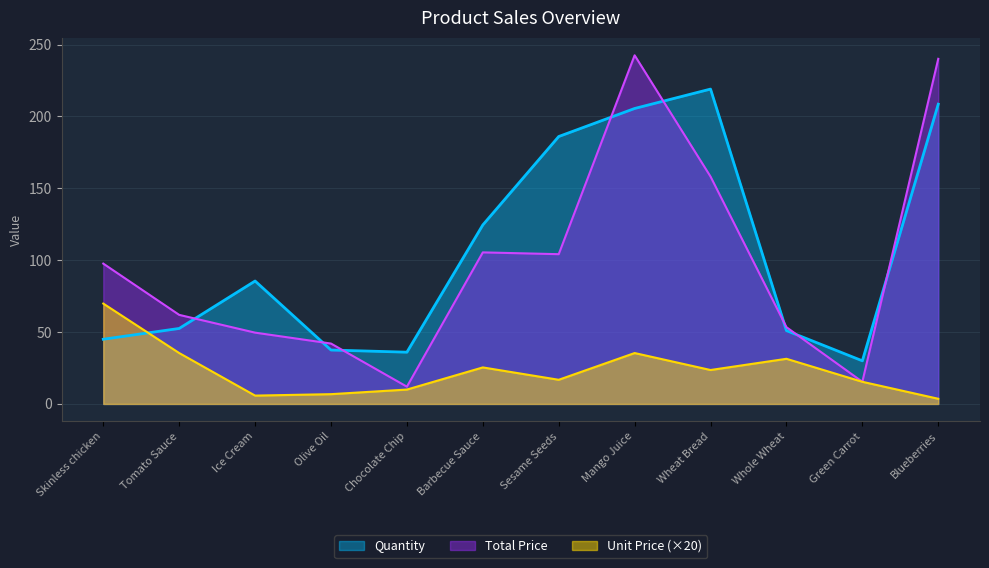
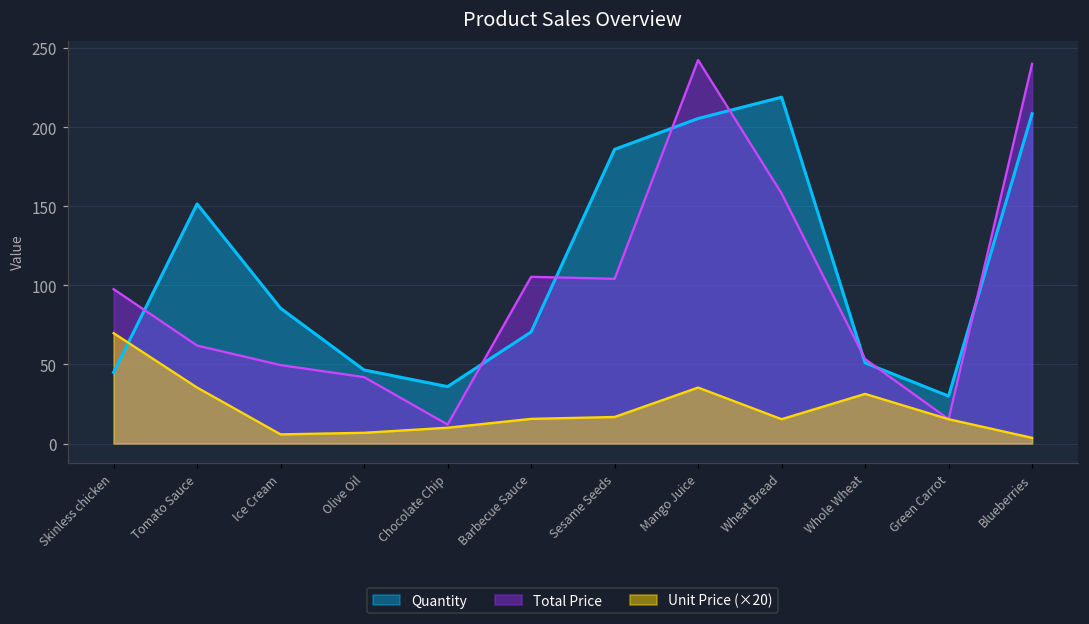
  {
    "Quantity": {
      "Skinless chicken": 45,
-     "Tomato Sauce": 53,
+     "Tomato Sauce": 152,
      "Ice Cream": 86,
-     "Olive Oil": 38,
+     "Olive Oil": 47,
      "Chocolate Chip": 36,
-     "Barbecue Sauce": 125,
+     "Barbecue Sauce": 71,
      "Sesame Seeds": 186,
      "Mango Juice": 206,
      "Wheat Bread": 219,
      "Whole Wheat": 51,
      "Green Carrot": 30,
      "Blueberries": 209
    },
    "Total Price": {
      "Skinless chicken": 98,
      "Tomato Sauce": 62,
      "Ice Cream": 50,
      "Olive Oil": 42,
      "Chocolate Chip": 12,
      "Barbecue Sauce": 105,
      "Sesame Seeds": 104,
      "Mango Juice": 242,
      "Wheat Bread": 158,
      "Whole Wheat": 53,
      "Blueberries": 240
    },
    "Unit Price (×20)": {
      "Skinless chicken": 70,
      "Tomato Sauce": 35,
      "Ice Cream": 6,
      "Olive Oil": 7,
      "Chocolate Chip": 10,
-     "Barbecue Sauce": 25,
+     "Barbecue Sauce": 16,
      "Sesame Seeds": 17,
      "Mango Juice": 35,
-     "Wheat Bread": 24,
+     "Wheat Bread": 15,
      "Whole Wheat": 31,
      "Blueberries": 4
    }
  }
